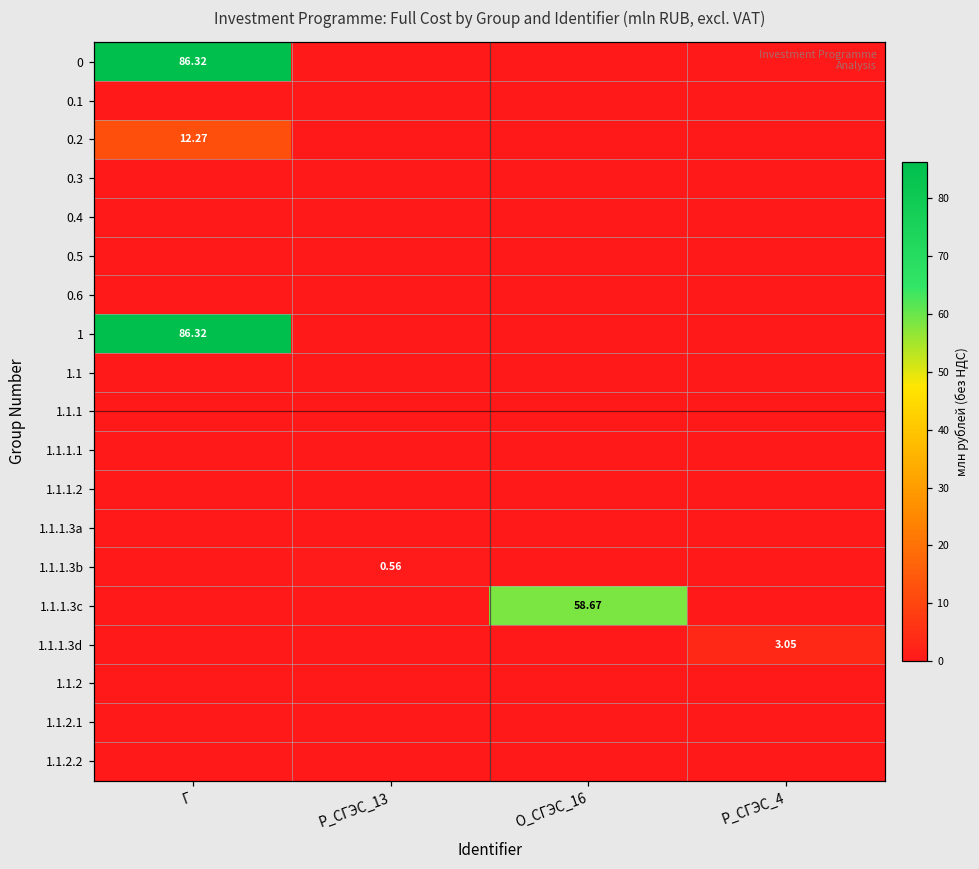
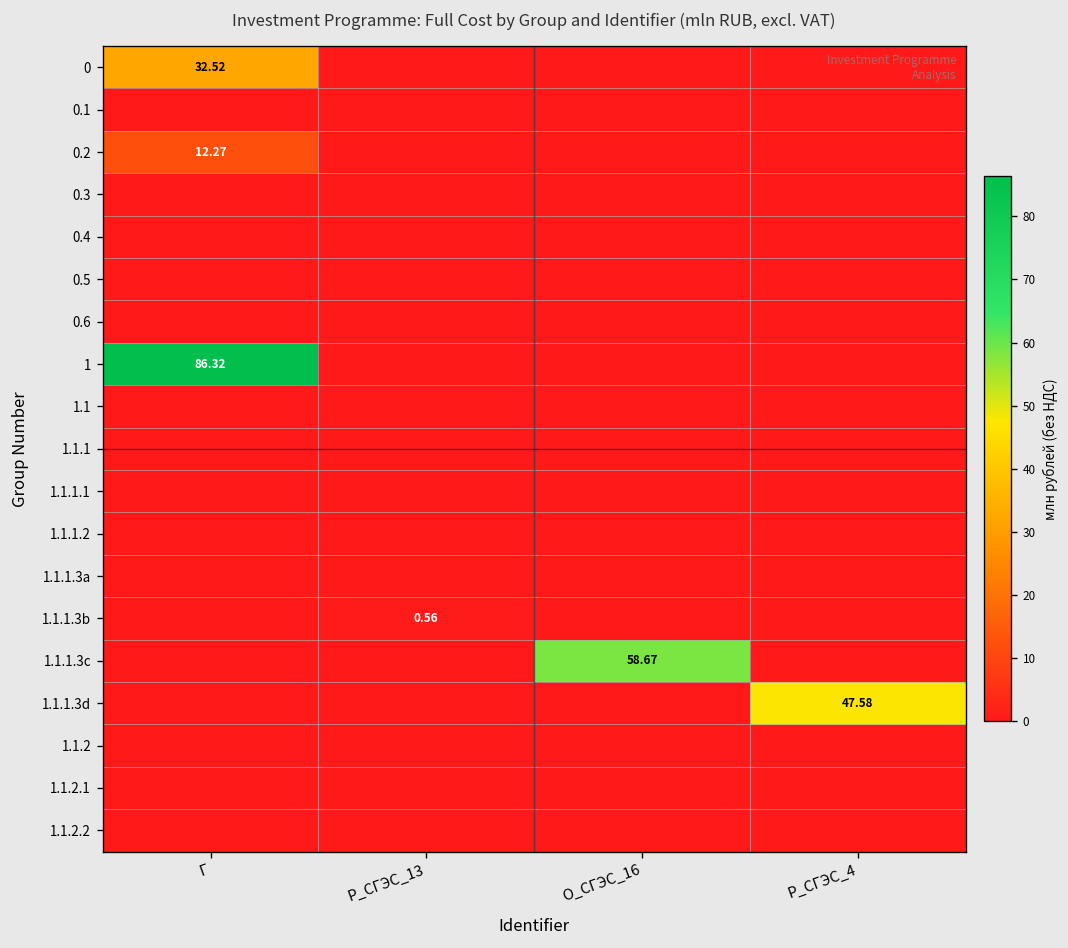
  {
    "0": {
-     "Г": 86.32
+     "Г": 32.52
    },
    "0.2": {
      "Г": 12.27
    },
    "1": {
      "Г": 86.32
    },
    "1.1.1.3b": {
      "P_СГЭС_13": 0.56
    },
    "1.1.1.3c": {
      "O_СГЭС_16": 58.67
    },
    "1.1.1.3d": {
-     "P_СГЭС_4": 3.05
+     "P_СГЭС_4": 47.58
    }
  }
